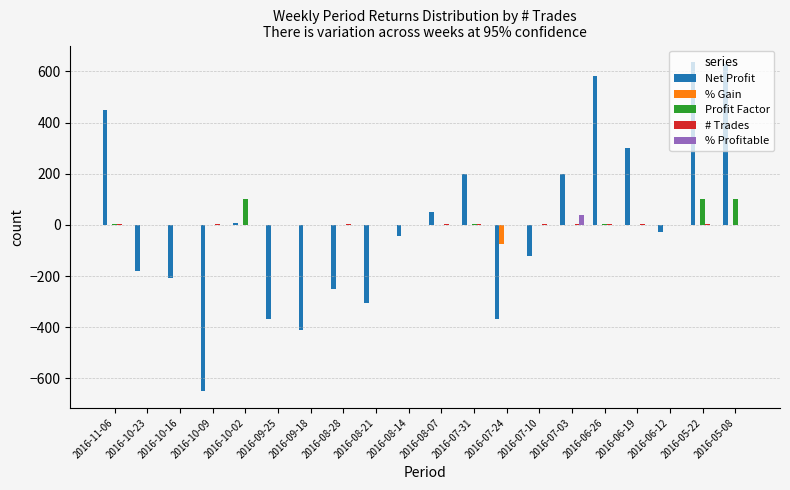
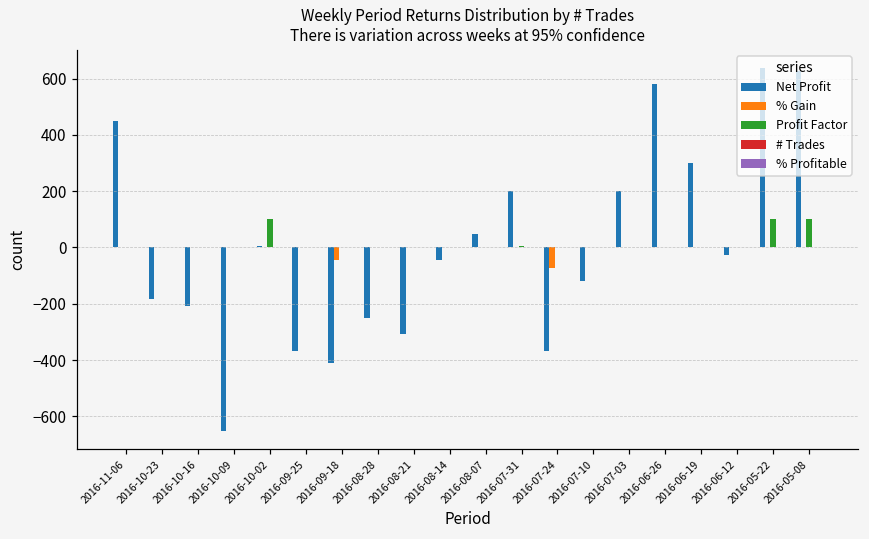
  {
    "Net Profit": {
      "2016-11-06": 450,
      "2016-10-23": -180,
      "2016-10-16": -210,
      "2016-10-09": -650,
      "2016-09-25": -370,
      "2016-09-18": -410,
      "2016-08-28": -250,
      "2016-08-21": -310,
      "2016-08-14": -40,
      "2016-08-07": 50,
      "2016-07-31": 200,
      "2016-07-24": -370,
      "2016-07-10": -120,
      "2016-07-03": 200,
      "2016-06-26": 580,
      "2016-06-19": 300,
      "2016-06-12": -30
    },
    "% Gain": {
-     "2016-09-18": 0,
+     "2016-09-18": -40,
      "2016-07-24": -70
    },
    "Profit Factor": {
      "2016-10-23": 0,
      "2016-10-16": 0,
      "2016-10-09": 0,
      "2016-10-02": 100,
      "2016-09-25": 0,
      "2016-09-18": 0,
      "2016-08-21": 0,
      "2016-08-14": 0,
      "2016-07-24": 0,
      "2016-07-10": 0,
      "2016-06-12": 0,
      "2016-05-22": 100,
      "2016-05-08": 100
    },
    "% Profitable": {
      "2016-10-23": 0,
      "2016-10-16": 0,
      "2016-10-09": 0,
      "2016-09-25": 0,
      "2016-09-18": 0,
      "2016-08-21": 0,
      "2016-08-14": 0,
      "2016-07-24": 0,
      "2016-07-10": 0,
-     "2016-07-03": 40,
+     "2016-07-03": 0,
      "2016-06-12": 0
    }
  }
